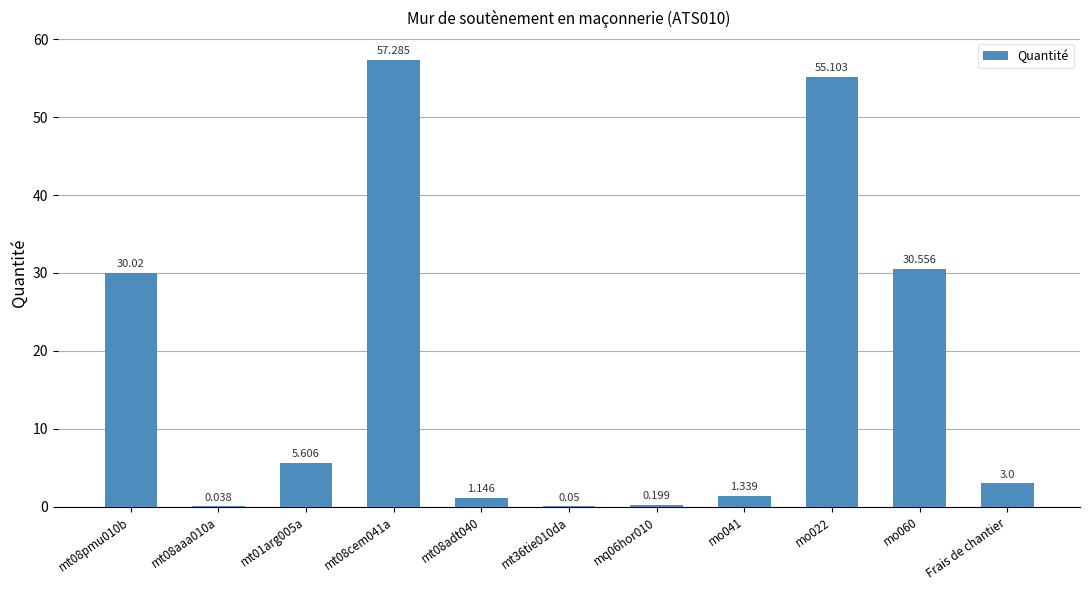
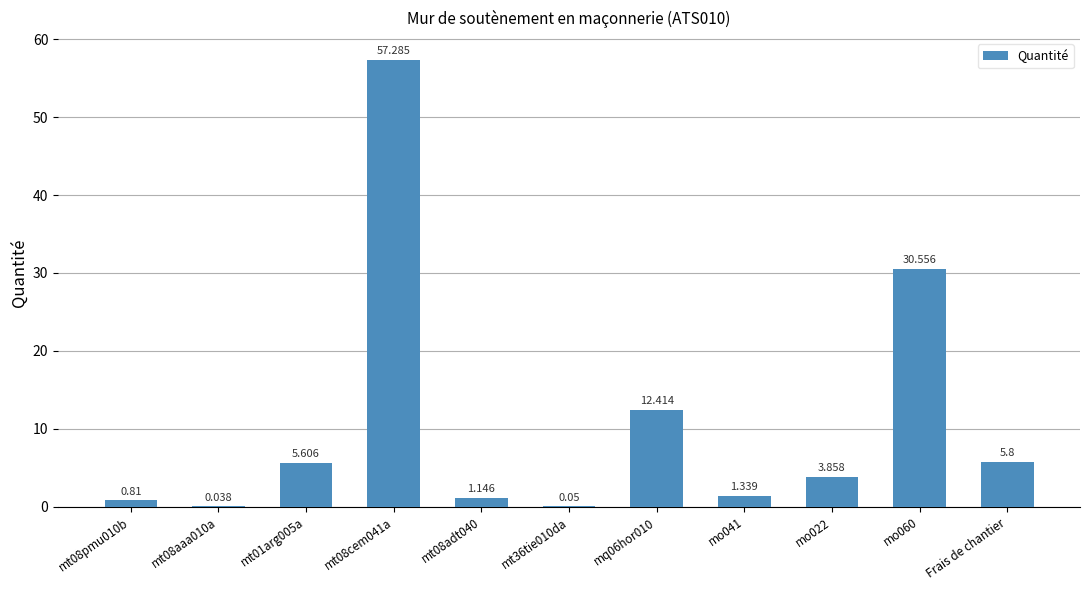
  {
-   "mt08pmu010b": 30.02,
+   "mt08pmu010b": 0.81,
    "mt08aaa010a": 0.038,
    "mt01arg005a": 5.606,
    "mt08cem041a": 57.285,
    "mt08adt040": 1.146,
    "mt36tie010da": 0.05,
-   "mq06hor010": 0.199,
+   "mq06hor010": 12.414,
    "mo041": 1.339,
-   "mo022": 55.103,
+   "mo022": 3.858,
    "mo060": 30.556,
-   "Frais de chantier": 3.0
+   "Frais de chantier": 5.8
  }
